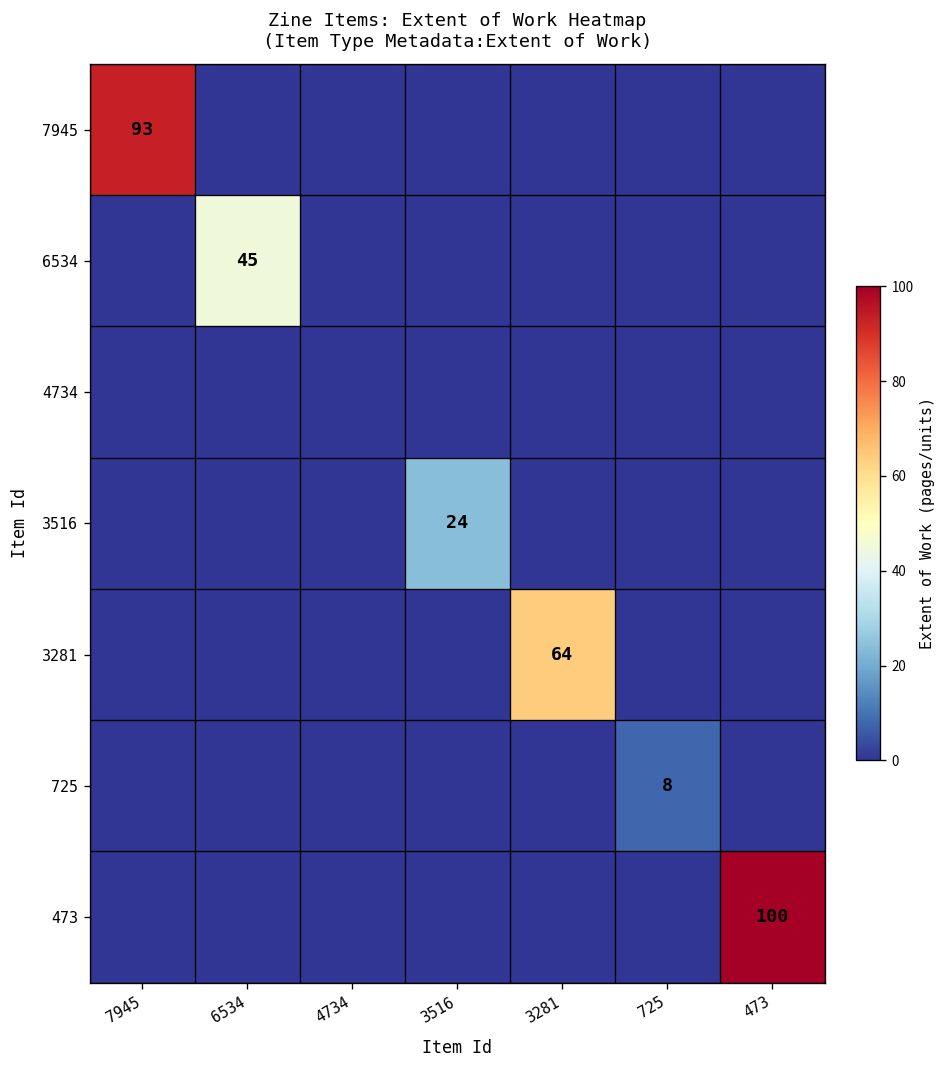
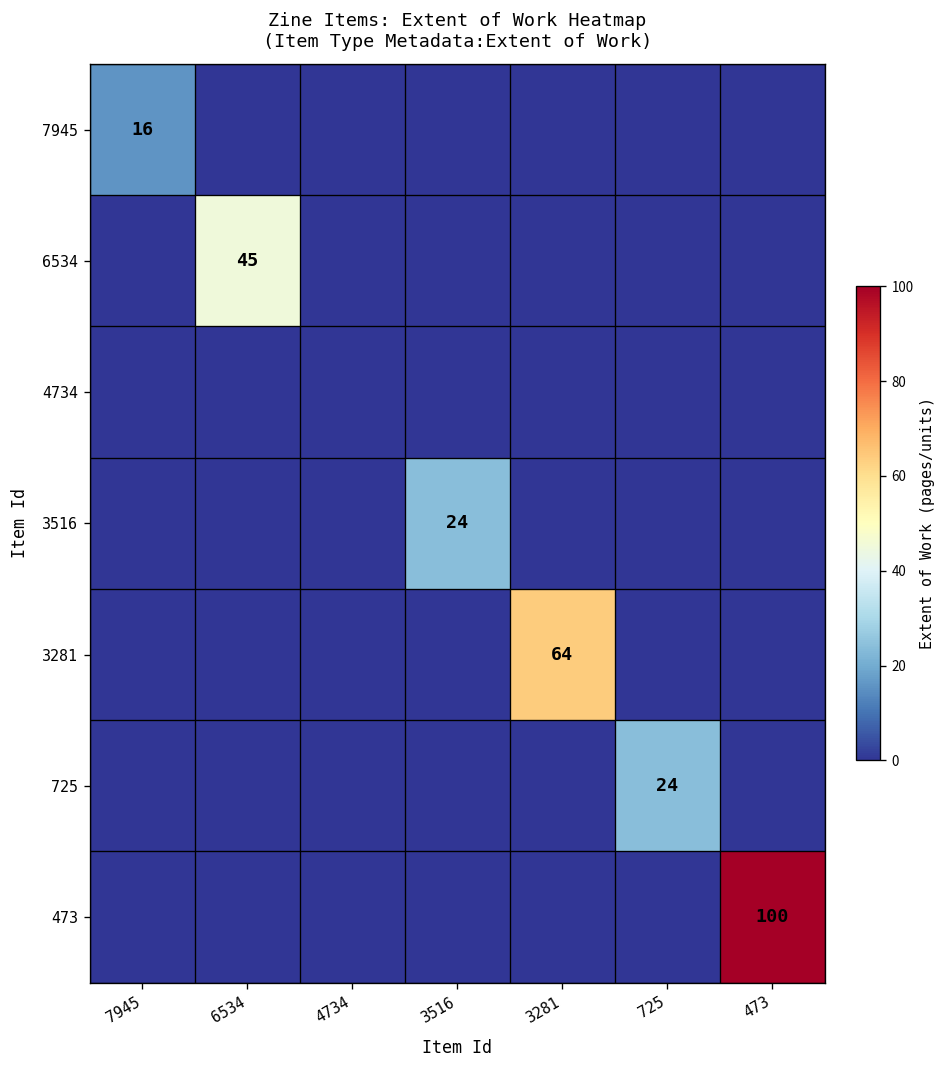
  {
    "7945": {
-     "7945": 93
+     "7945": 16
    },
    "6534": {
      "6534": 45
    },
    "3516": {
      "3516": 24
    },
    "3281": {
      "3281": 64
    },
    "725": {
-     "725": 8
+     "725": 24
    },
    "473": {
      "473": 100
    }
  }
